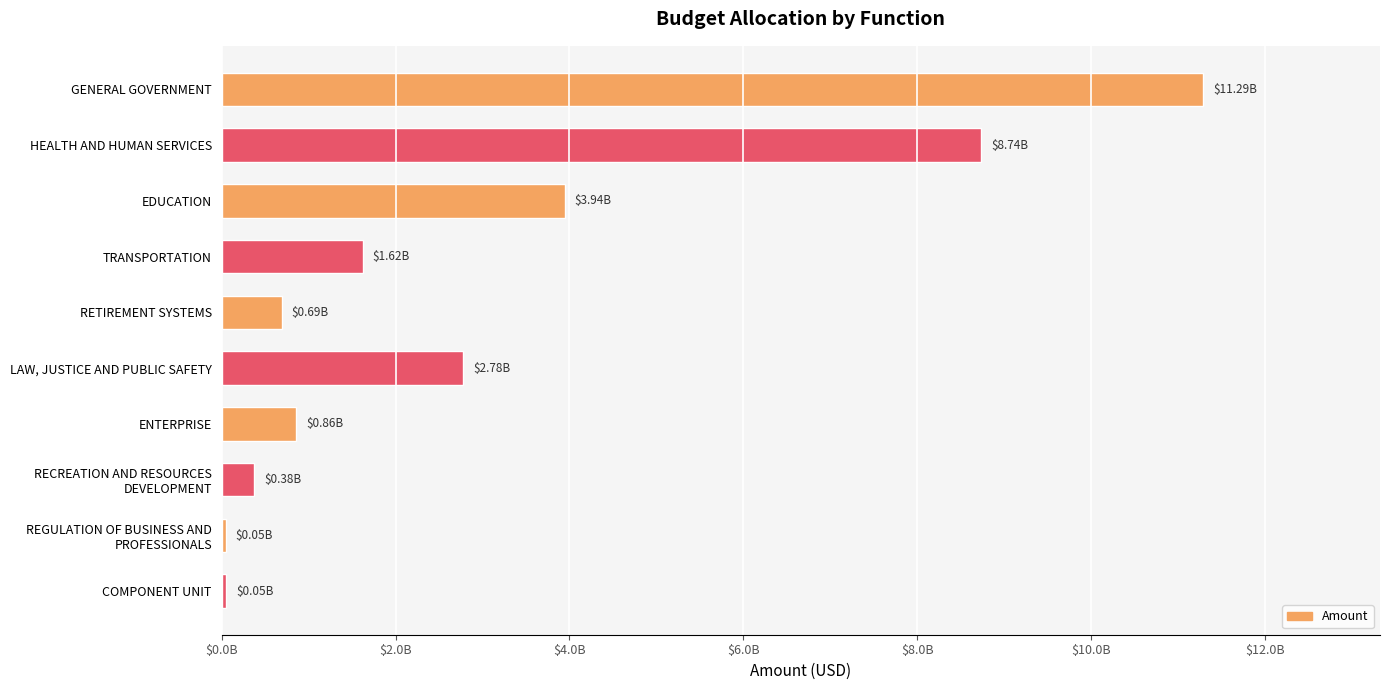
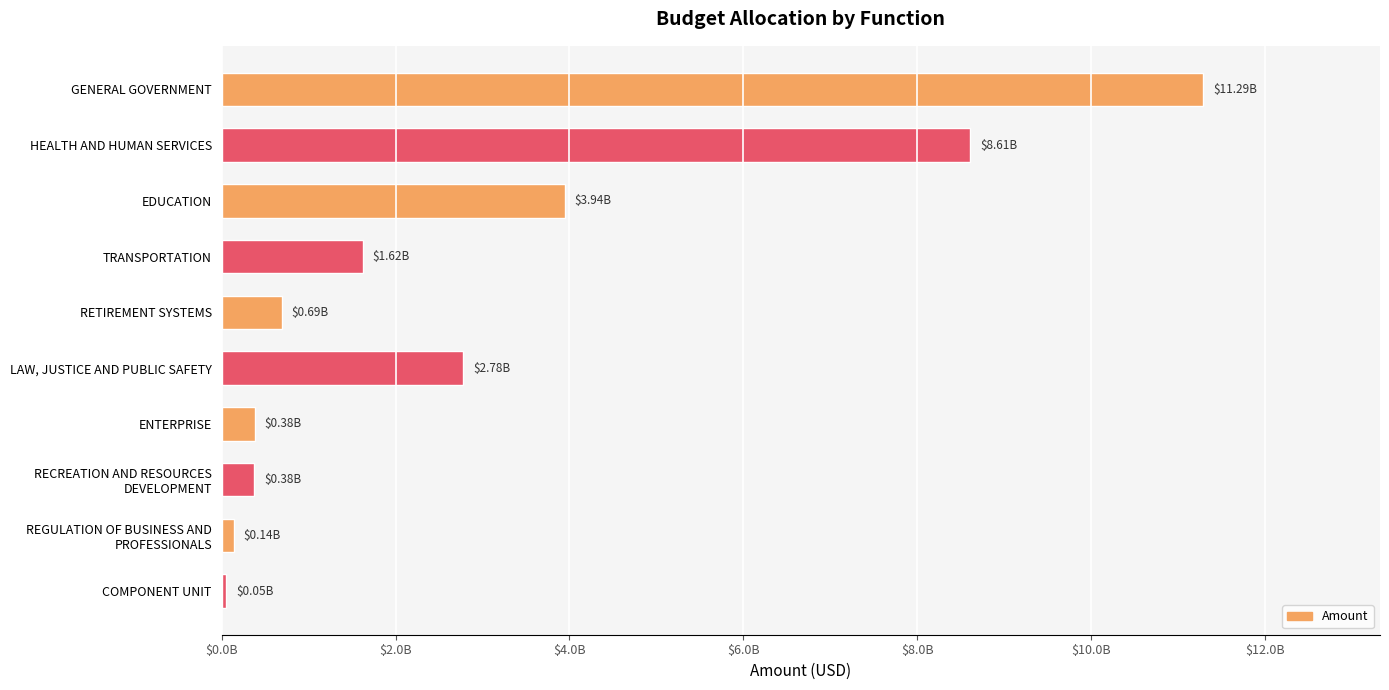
  {
    "GENERAL GOVERNMENT": "$11.29B",
-   "HEALTH AND HUMAN SERVICES": "$8.74B",
+   "HEALTH AND HUMAN SERVICES": "$8.61B",
    "EDUCATION": "$3.94B",
    "TRANSPORTATION": "$1.62B",
    "RETIREMENT SYSTEMS": "$0.69B",
    "LAW, JUSTICE AND PUBLIC SAFETY": "$2.78B",
-   "ENTERPRISE": "$0.86B",
+   "ENTERPRISE": "$0.38B",
    "RECREATION AND RESOURCES DEVELOPMENT": "$0.38B",
-   "REGULATION OF BUSINESS AND PROFESSIONALS": "$0.05B",
+   "REGULATION OF BUSINESS AND PROFESSIONALS": "$0.14B",
    "COMPONENT UNIT": "$0.05B"
  }
